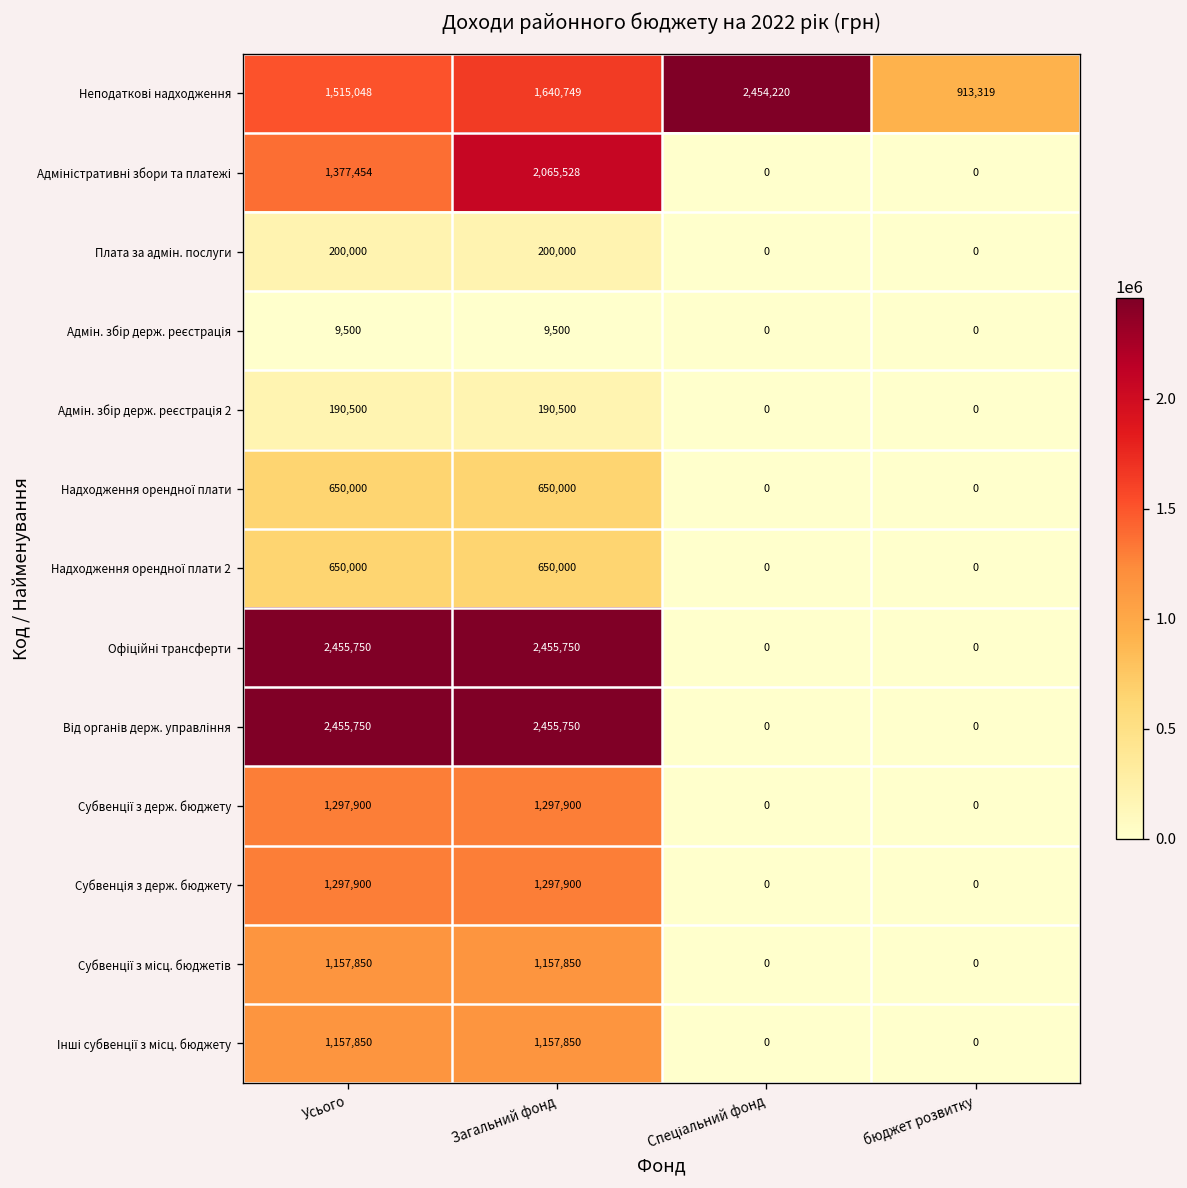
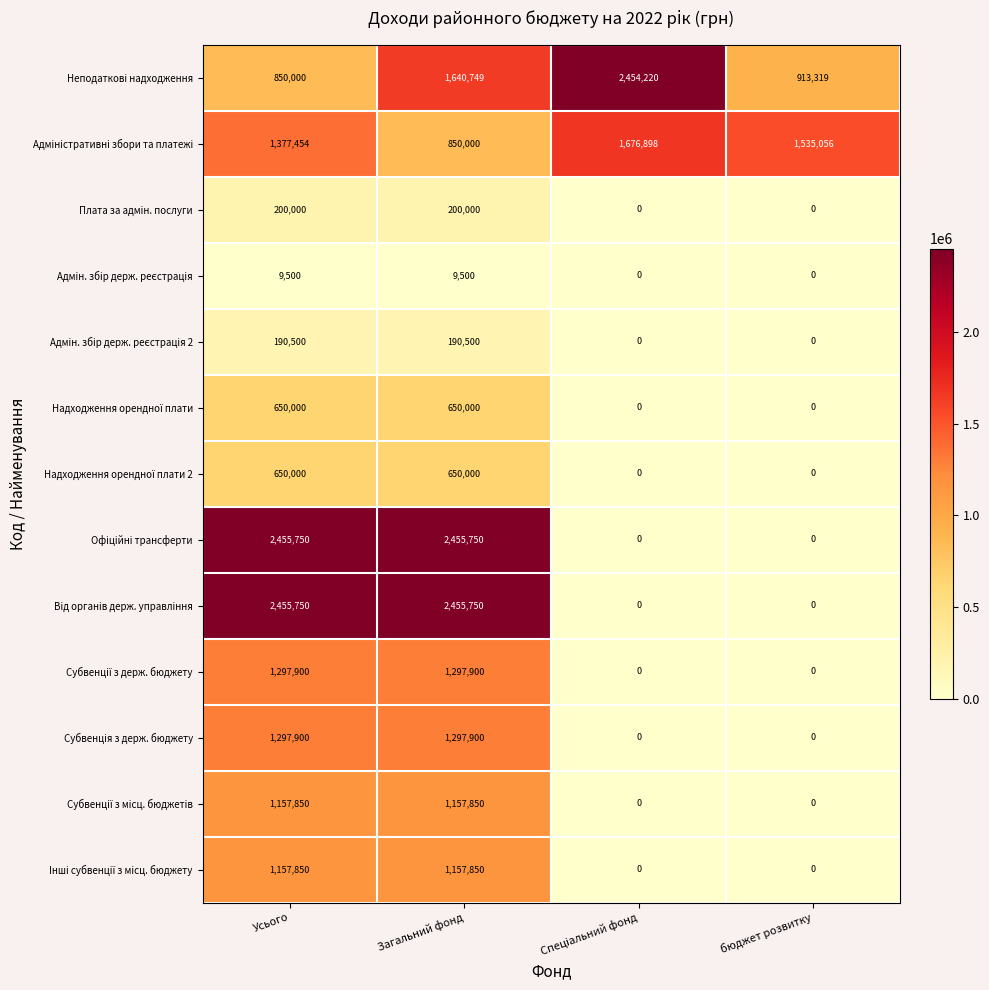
  {
    "Неподаткові надходження": {
-     "Усього": "1,515,048",
+     "Усього": "850,000",
      "Загальний фонд": "1,640,749",
      "Спеціальний фонд": "2,454,220",
      "бюджет розвитку": "913,319"
    },
    "Адміністративні збори та платежі": {
      "Усього": "1,377,454",
-     "Загальний фонд": "2,065,528",
-     "Спеціальний фонд": "0",
-     "бюджет розвитку": "0"
+     "Загальний фонд": "850,000",
+     "Спеціальний фонд": "1,676,898",
+     "бюджет розвитку": "1,535,056"
    },
    "Плата за адмін. послуги": {
      "Усього": "200,000",
      "Загальний фонд": "200,000",
      "Спеціальний фонд": "0",
      "бюджет розвитку": "0"
    },
    "Адмін. збір держ. реєстрація": {
      "Усього": "9,500",
      "Загальний фонд": "9,500",
      "Спеціальний фонд": "0",
      "бюджет розвитку": "0"
    },
    "Адмін. збір держ. реєстрація 2": {
      "Усього": "190,500",
      "Загальний фонд": "190,500",
      "Спеціальний фонд": "0",
      "бюджет розвитку": "0"
    },
    "Надходження орендної плати": {
      "Усього": "650,000",
      "Загальний фонд": "650,000",
      "Спеціальний фонд": "0",
      "бюджет розвитку": "0"
    },
    "Надходження орендної плати 2": {
      "Усього": "650,000",
      "Загальний фонд": "650,000",
      "Спеціальний фонд": "0",
      "бюджет розвитку": "0"
    },
    "Офіційні трансферти": {
      "Усього": "2,455,750",
      "Загальний фонд": "2,455,750",
      "Спеціальний фонд": "0",
      "бюджет розвитку": "0"
    },
    "Від органів держ. управління": {
      "Усього": "2,455,750",
      "Загальний фонд": "2,455,750",
      "Спеціальний фонд": "0",
      "бюджет розвитку": "0"
    },
    "Субвенції з держ. бюджету": {
      "Усього": "1,297,900",
      "Загальний фонд": "1,297,900",
      "Спеціальний фонд": "0",
      "бюджет розвитку": "0"
    },
    "Субвенція з держ. бюджету": {
      "Усього": "1,297,900",
      "Загальний фонд": "1,297,900",
      "Спеціальний фонд": "0",
      "бюджет розвитку": "0"
    },
    "Субвенції з місц. бюджетів": {
      "Усього": "1,157,850",
      "Загальний фонд": "1,157,850",
      "Спеціальний фонд": "0",
      "бюджет розвитку": "0"
    },
    "Інші субвенції з місц. бюджету": {
      "Усього": "1,157,850",
      "Загальний фонд": "1,157,850",
      "Спеціальний фонд": "0",
      "бюджет розвитку": "0"
    }
  }
